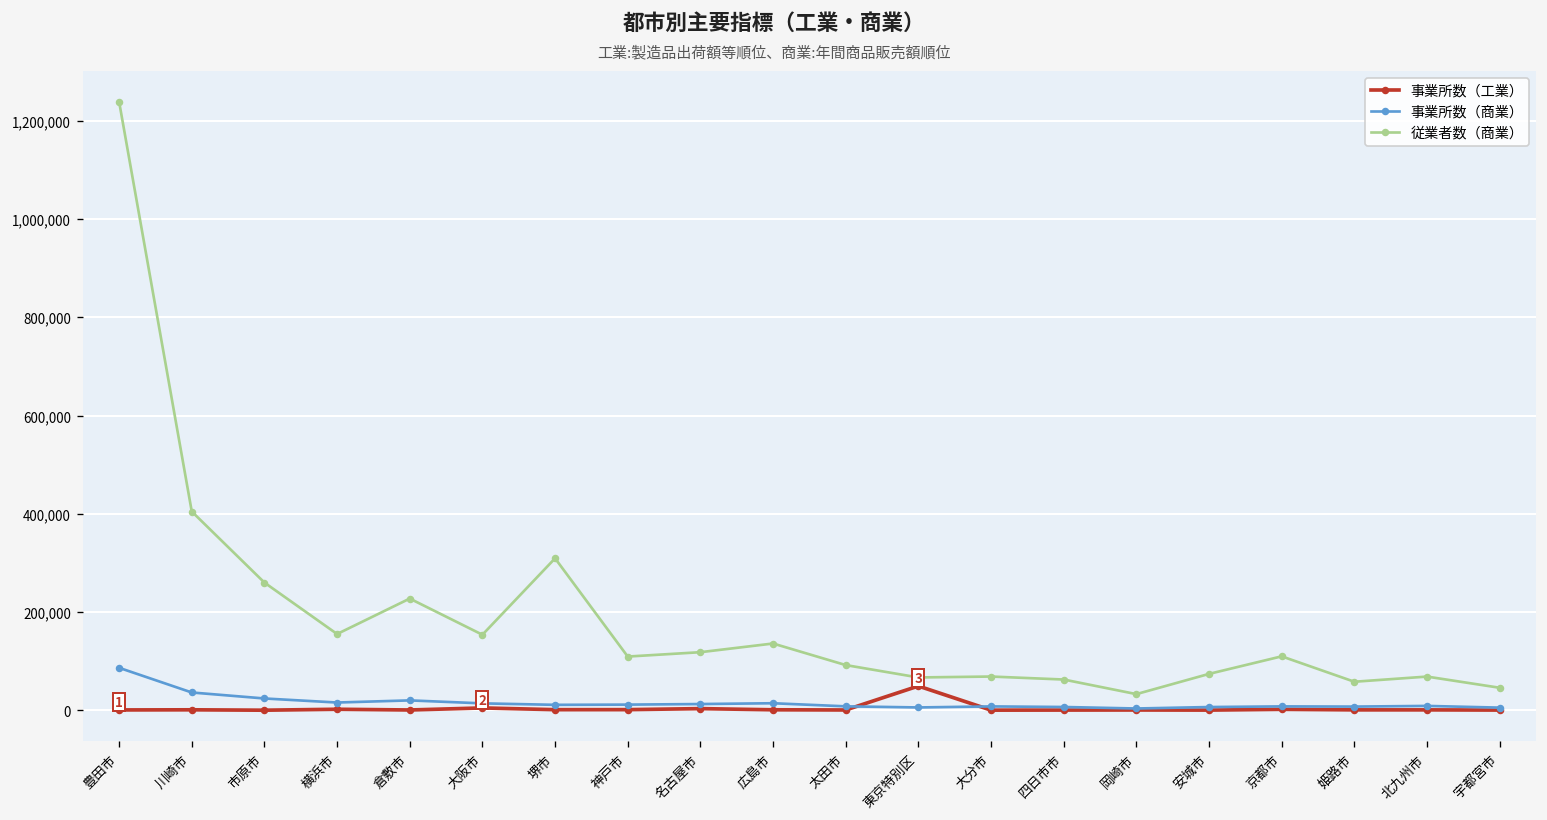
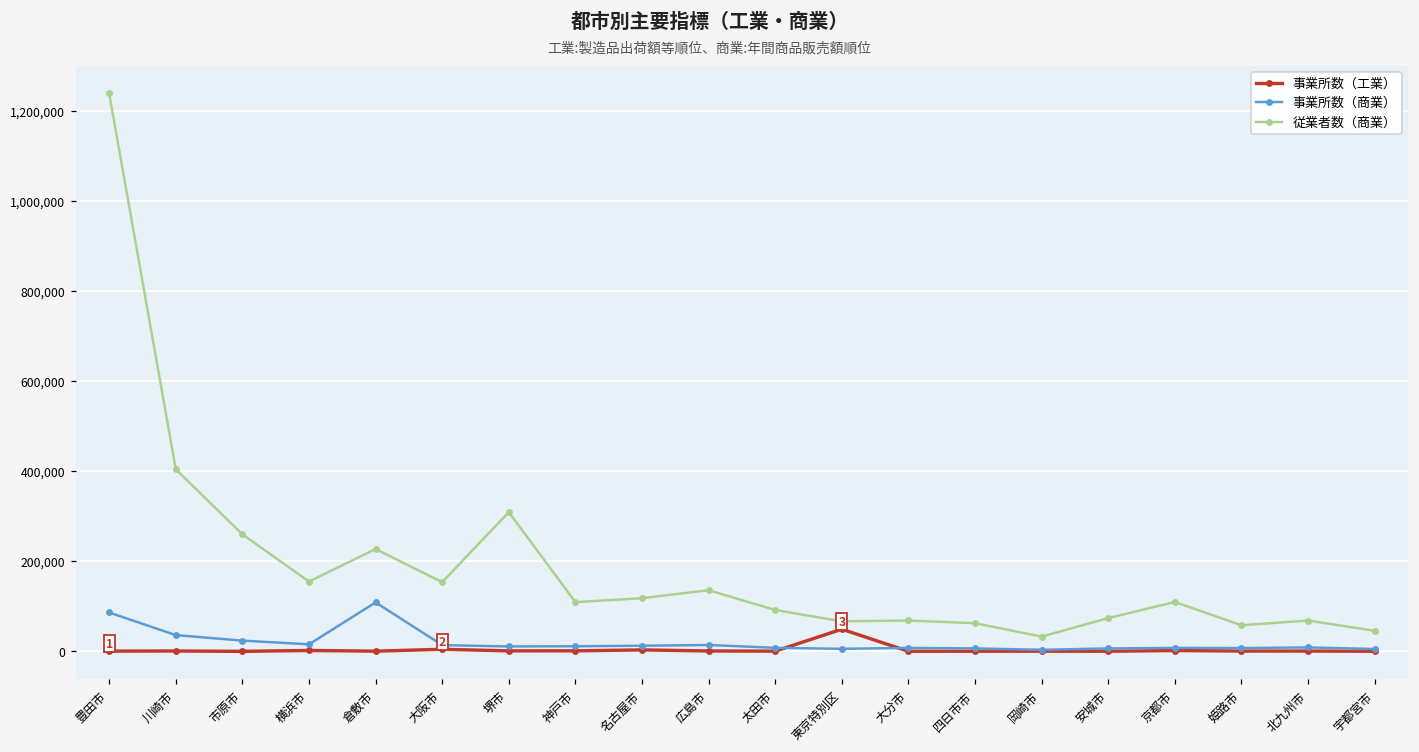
  {
    "事業所数（工業）": {
      "川崎市": "0",
      "市原市": "0",
      "横浜市": "0",
      "倉敷市": "0",
      "堺市": "0",
      "神戸市": "0",
      "名古屋市": "0",
      "広島市": "0",
      "太田市": "0",
      "大分市": "0",
      "四日市市": "0",
      "姫路市": "0",
      "北九州市": "0"
    },
    "事業所数（商業）": {
      "豊田市": "90,000",
      "川崎市": "40,000",
      "市原市": "20,000",
      "横浜市": "20,000",
-     "倉敷市": "20,000",
+     "倉敷市": "110,000",
      "堺市": "10,000",
      "神戸市": "10,000",
      "名古屋市": "10,000",
      "広島市": "10,000",
      "太田市": "10,000",
      "東京特別区": "10,000",
      "大分市": "10,000",
      "四日市市": "10,000",
      "姫路市": "10,000",
      "北九州市": "10,000"
    },
    "従業者数（商業）": {
      "豊田市": "1,240,000",
      "川崎市": "400,000",
      "市原市": "260,000",
      "横浜市": "160,000",
      "倉敷市": "230,000",
      "大阪市": "150,000",
      "堺市": "310,000",
      "神戸市": "110,000",
      "名古屋市": "120,000",
      "広島市": "140,000",
      "太田市": "90,000",
      "大分市": "70,000",
      "四日市市": "60,000",
      "岡崎市": "30,000",
      "安城市": "70,000",
      "京都市": "110,000",
      "姫路市": "60,000",
      "北九州市": "70,000",
      "宇都宮市": "50,000"
    }
  }
